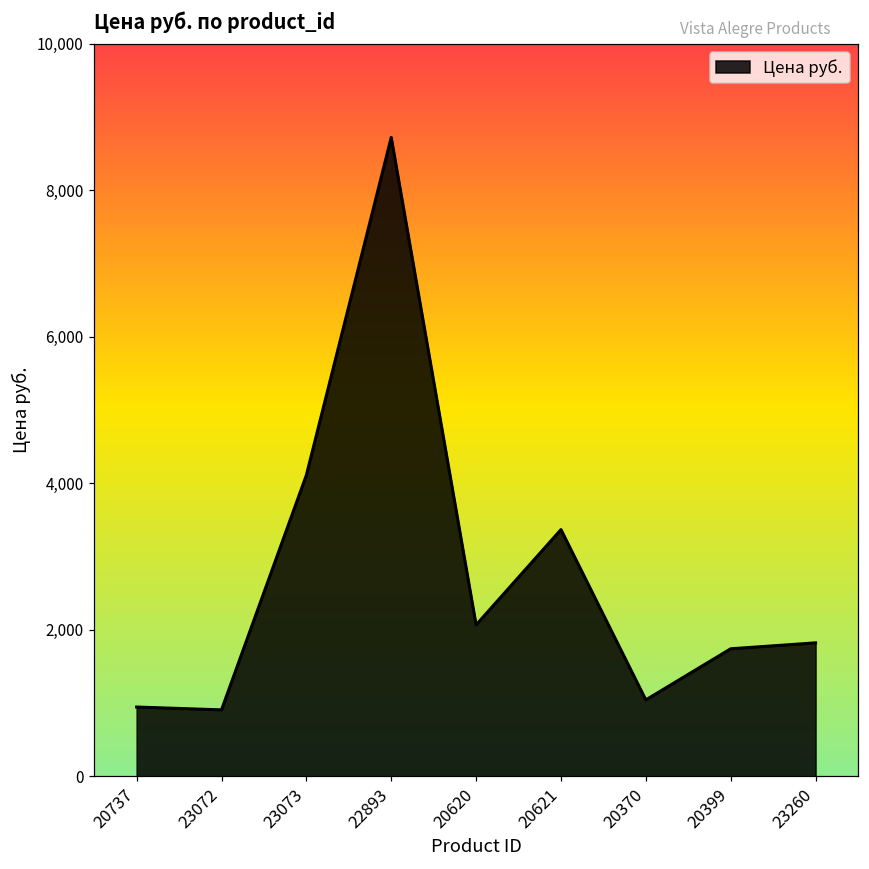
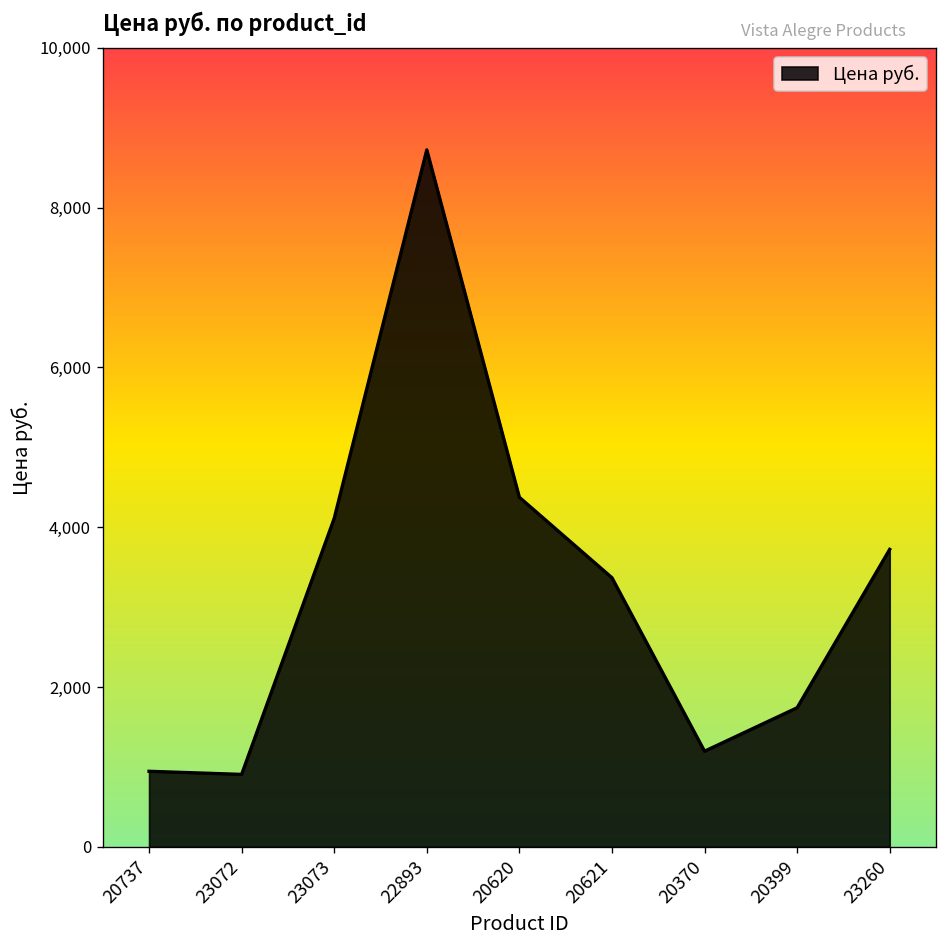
  {
    "20737": "900",
    "23072": "900",
    "23073": "4,100",
    "22893": "8,700",
-   "20620": "2,100",
+   "20620": "4,400",
    "20621": "3,400",
-   "20370": "1,000",
+   "20370": "1,200",
    "20399": "1,700",
-   "23260": "1,800"
+   "23260": "3,700"
  }
